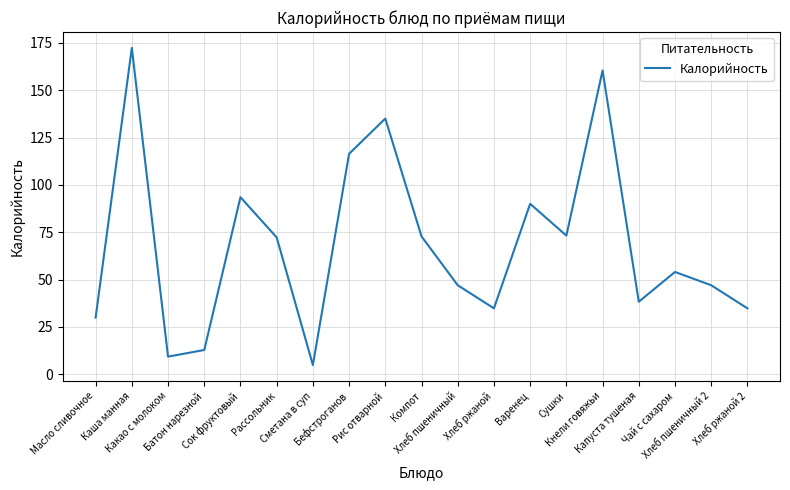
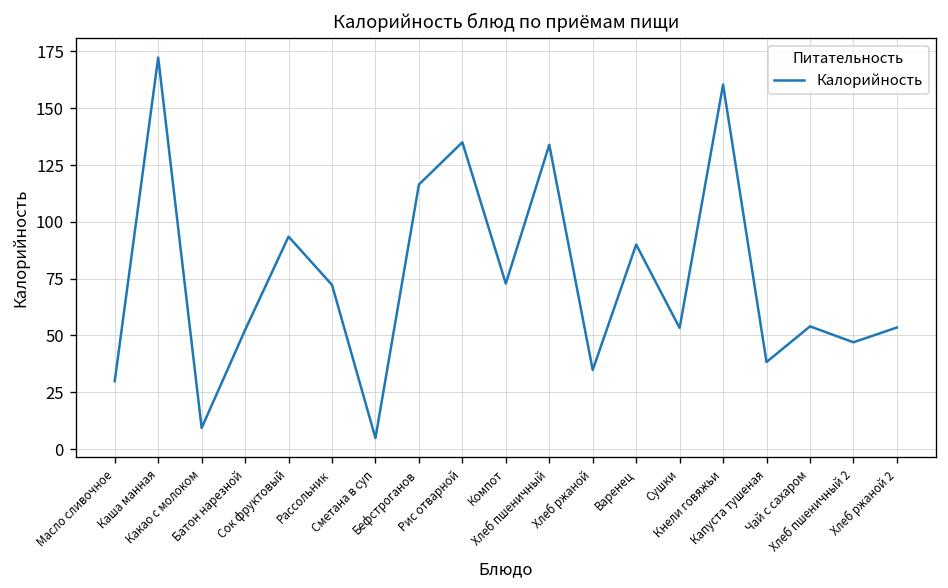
  {
    "Масло сливочное": 30,
    "Каша манная": 172,
    "Какао с молоком": 9,
-   "Батон нарезной": 13,
+   "Батон нарезной": 52,
    "Сок фруктовый": 94,
    "Рассольник": 72,
    "Сметана в суп": 5,
    "Бефстроганов": 116,
    "Рис отварной": 135,
    "Компот": 73,
-   "Хлеб пшеничный": 47,
+   "Хлеб пшеничный": 134,
    "Хлеб ржаной": 35,
    "Варенец": 90,
-   "Сушки": 73,
+   "Сушки": 53,
    "Кнели говяжьи": 160,
    "Капуста тушеная": 38,
    "Чай с сахаром": 54,
    "Хлеб пшеничный 2": 47,
-   "Хлеб ржаной 2": 35
+   "Хлеб ржаной 2": 54
  }
